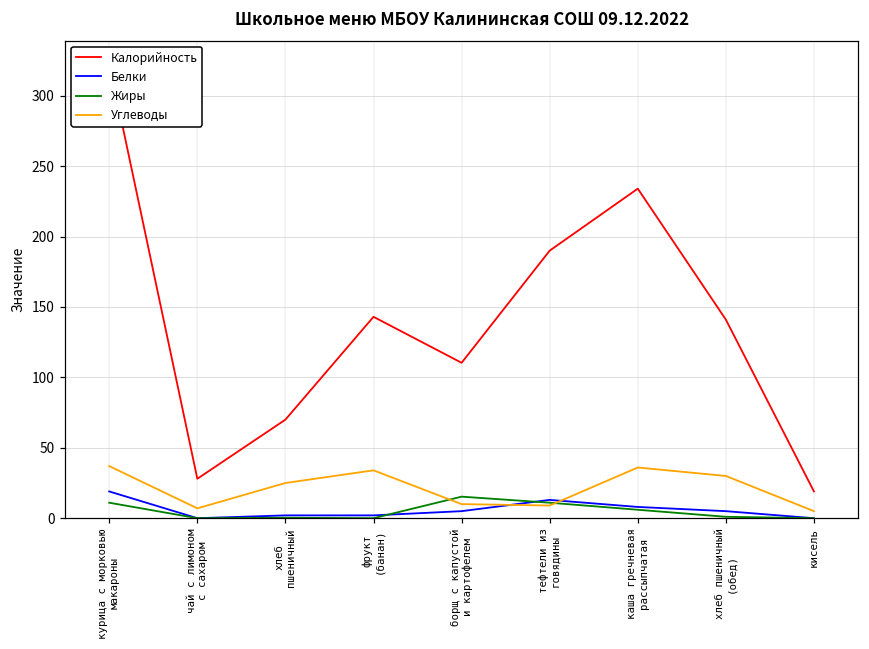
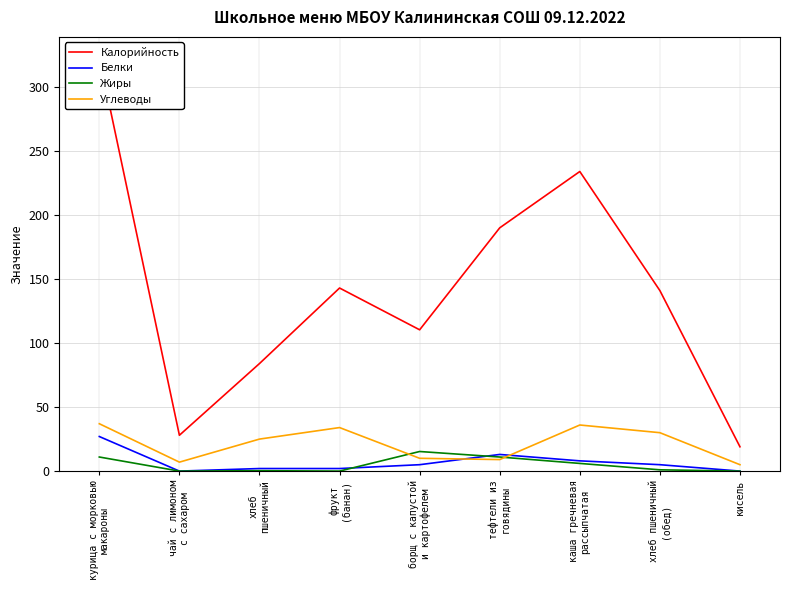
  {
    "Калорийность": {
      "чай с лимоном с сахаром": 28,
-     "хлеб пшеничный": 70,
+     "хлеб пшеничный": 84,
      "фрукт (банан)": 143,
      "борщ с капустой и картофелем": 110,
      "тефтели из говядины": 190,
      "каша гречневая рассыпчатая": 234,
      "хлеб пшеничный (обед)": 141,
      "кисель": 19
    },
    "Белки": {
-     "курица с морковью макароны": 19,
+     "курица с морковью макароны": 27,
      "фрукт (банан)": 2,
      "борщ с капустой и картофелем": 5,
      "хлеб пшеничный (обед)": 5
    },
    "Жиры": {
      "курица с морковью макароны": 11,
      "фрукт (банан)": 0,
      "борщ с капустой и картофелем": 15,
      "хлеб пшеничный (обед)": 1
    },
    "Углеводы": {
      "курица с морковью макароны": 37,
      "чай с лимоном с сахаром": 7,
      "хлеб пшеничный": 25,
      "фрукт (банан)": 34,
      "борщ с капустой и картофелем": 10,
      "тефтели из говядины": 9,
      "каша гречневая рассыпчатая": 36,
      "хлеб пшеничный (обед)": 30,
      "кисель": 5
    }
  }
